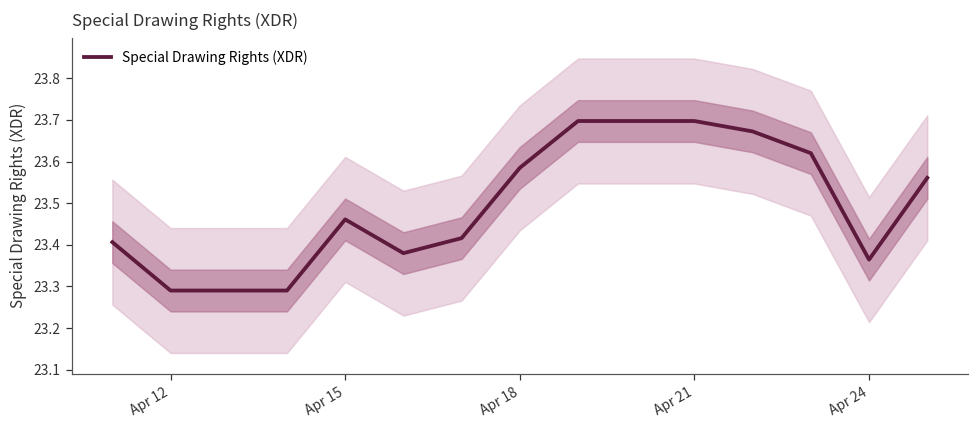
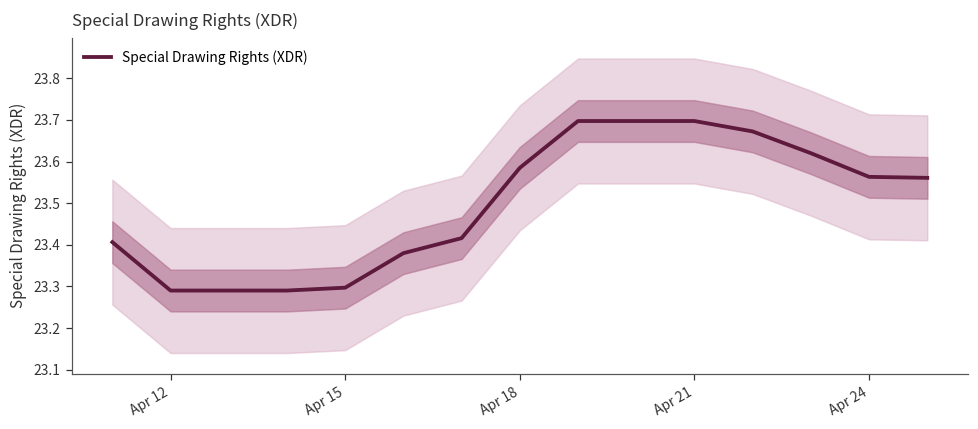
  {
    "Special Drawing Rights (XDR)": {
      "Apr 12": 23.29,
-     "Apr 15": 23.46,
+     "Apr 15": 23.30,
      "Apr 18": 23.58,
      "Apr 21": 23.70,
-     "Apr 24": 23.36
+     "Apr 24": 23.56
    }
  }
